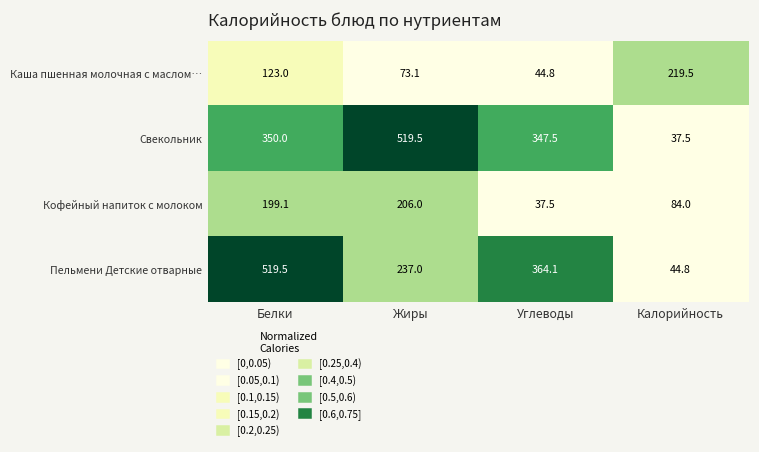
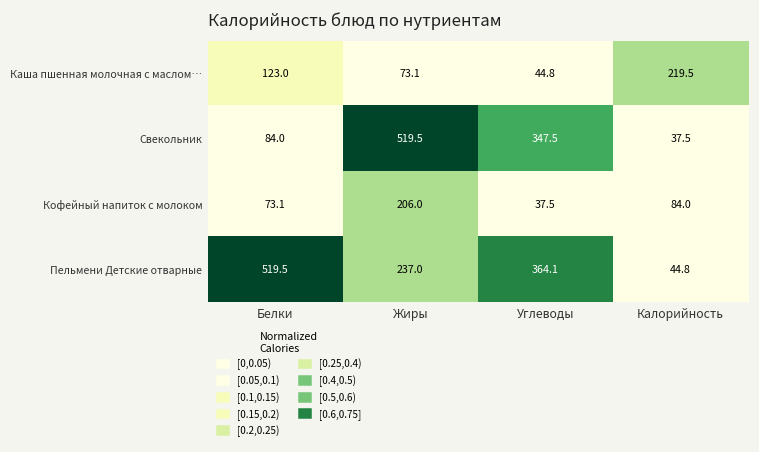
  {
    "Каша пшенная молочная с маслом…": {
      "Белки": 123.0,
      "Жиры": 73.1,
      "Углеводы": 44.8,
      "Калорийность": 219.5
    },
    "Свекольник": {
-     "Белки": 350.0,
+     "Белки": 84.0,
      "Жиры": 519.5,
      "Углеводы": 347.5,
      "Калорийность": 37.5
    },
    "Кофейный напиток с молоком": {
-     "Белки": 199.1,
+     "Белки": 73.1,
      "Жиры": 206.0,
      "Углеводы": 37.5,
      "Калорийность": 84.0
    },
    "Пельмени Детские отварные": {
      "Белки": 519.5,
      "Жиры": 237.0,
      "Углеводы": 364.1,
      "Калорийность": 44.8
    }
  }
